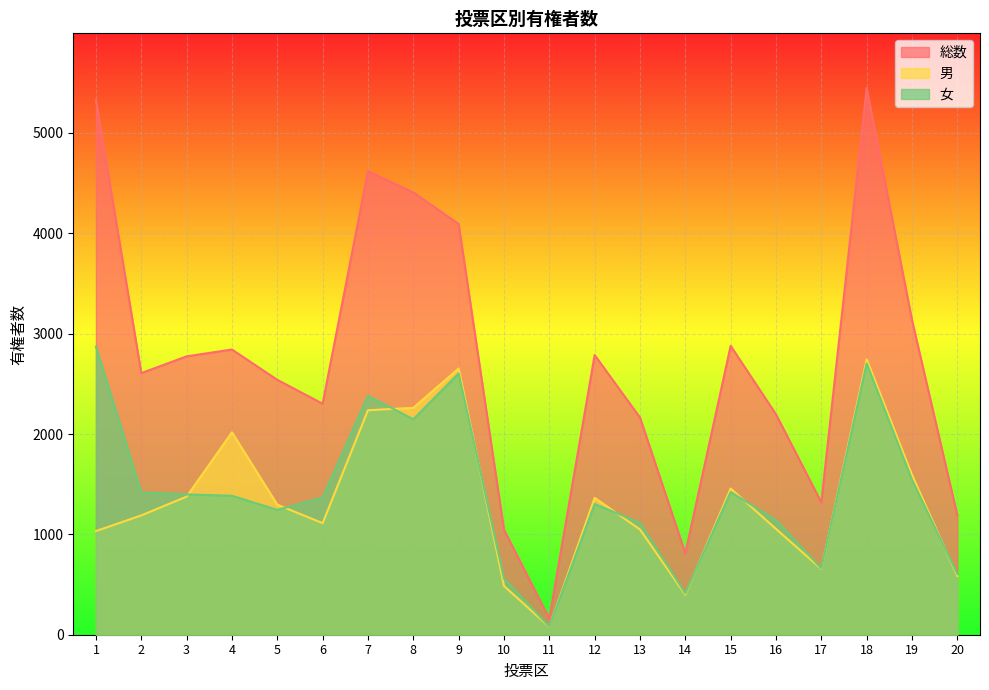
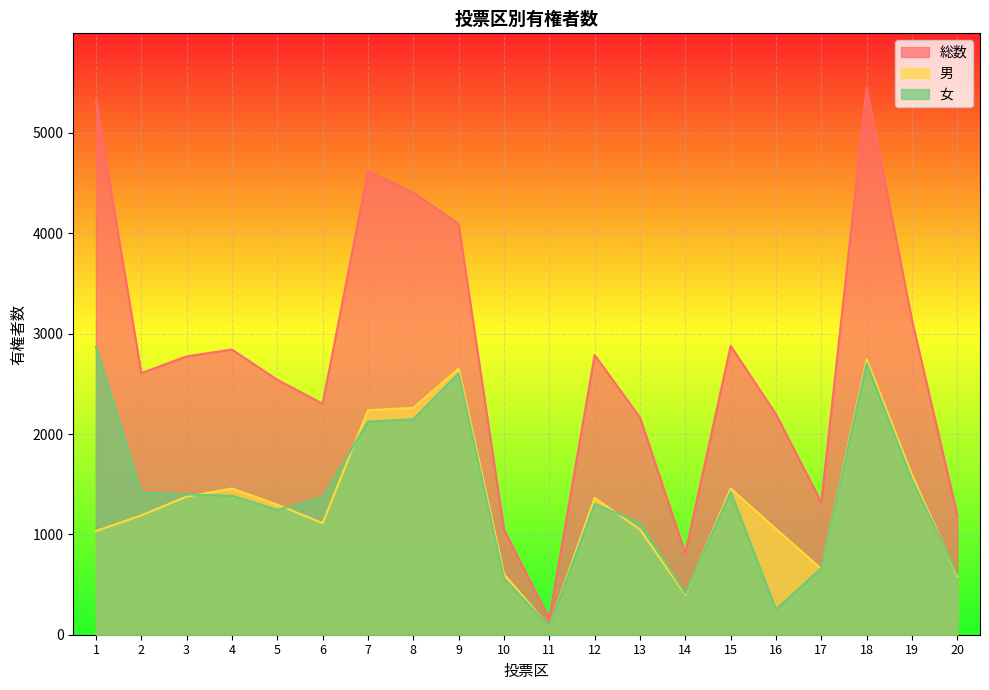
  {
    "総数": {
      "1": 5330,
      "2": 2610,
      "3": 2770,
      "4": 2840,
      "5": 2540,
      "6": 2300,
      "7": 4620,
      "8": 4410,
      "9": 4090,
      "10": 1050,
      "11": 160,
      "12": 2790,
      "13": 2160,
      "14": 810,
      "15": 2880,
      "16": 2200,
      "17": 1320,
      "18": 5450,
      "19": 3140,
      "20": 1190
    },
    "男": {
      "1": 1030,
      "2": 1190,
-     "4": 2020,
+     "4": 1460,
      "5": 1300,
      "6": 1110,
      "7": 2240,
      "8": 2260,
      "9": 2650,
-     "10": 490,
+     "10": 600,
      "12": 1360,
      "13": 1050,
      "15": 1460,
      "16": 1050,
      "18": 2740,
      "19": 1590
    },
    "女": {
      "1": 2870,
      "2": 1420,
      "4": 1390,
      "5": 1240,
      "6": 1370,
-     "7": 2380,
+     "7": 2120,
      "8": 2150,
      "9": 2600,
      "10": 560,
      "12": 1300,
      "13": 1120,
      "15": 1420,
-     "16": 1140,
+     "16": 250,
      "18": 2700,
      "19": 1540
    }
  }
